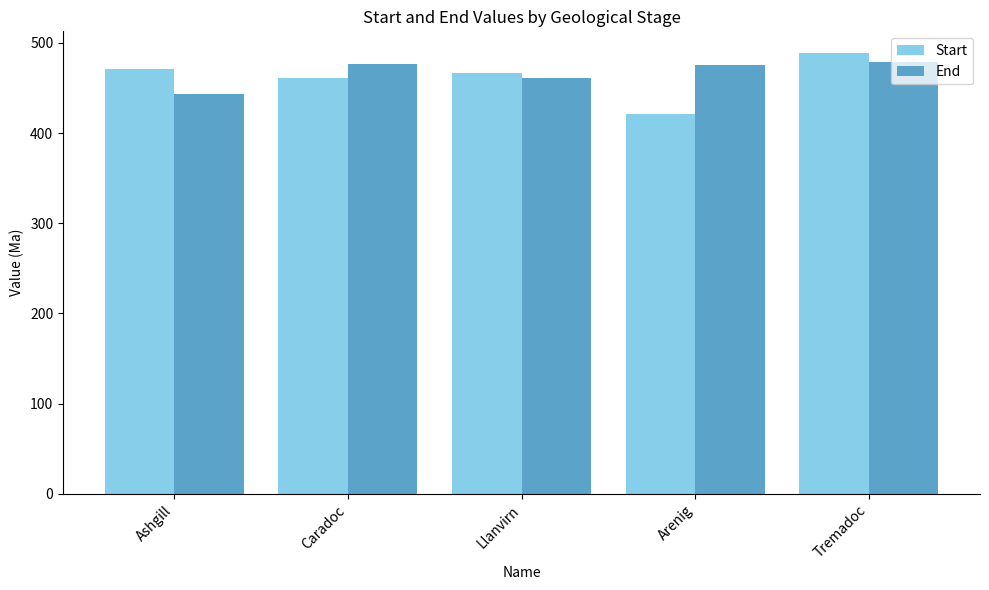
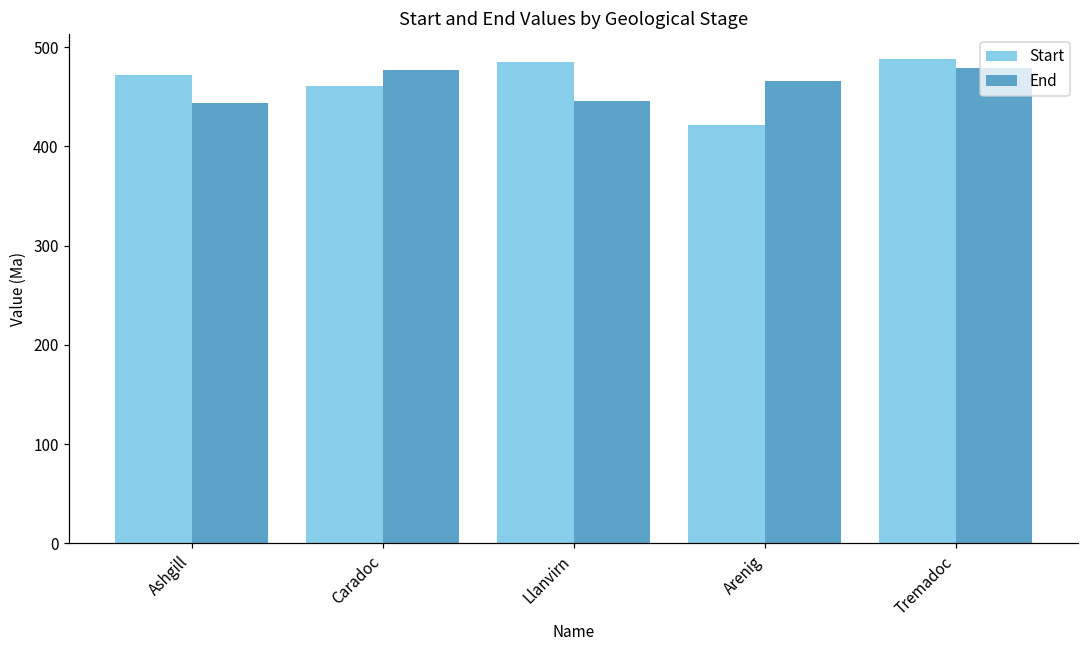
  {
    "Start": {
      "Ashgill": 470,
      "Caradoc": 460,
-     "Llanvirn": 470,
+     "Llanvirn": 480,
      "Arenig": 420,
      "Tremadoc": 490
    },
    "End": {
      "Ashgill": 440,
      "Caradoc": 480,
-     "Llanvirn": 460,
-     "Arenig": 480
+     "Llanvirn": 450,
+     "Arenig": 470
    }
  }
